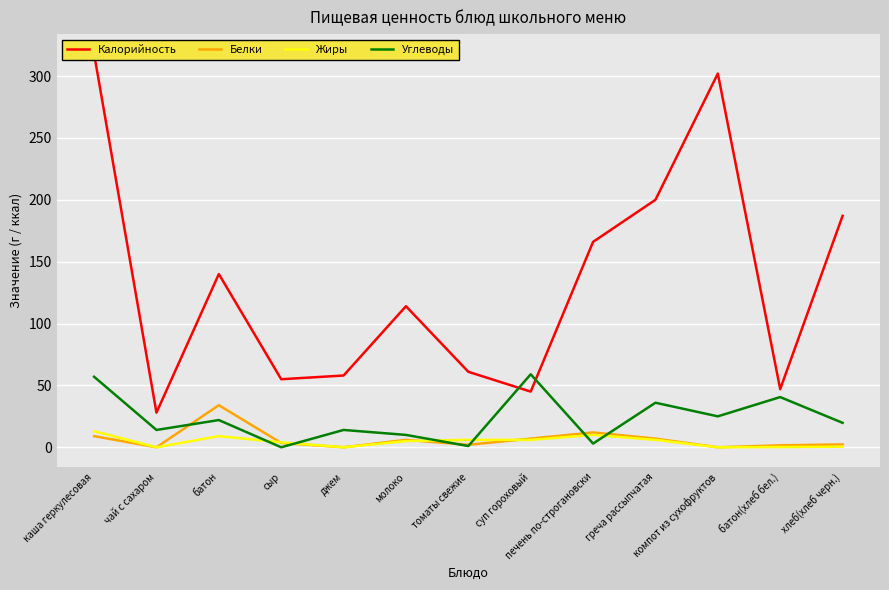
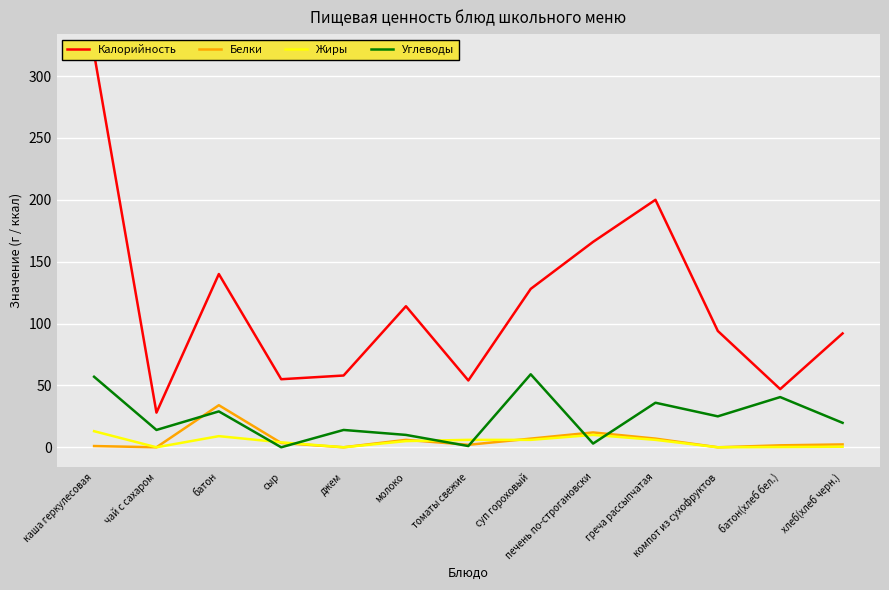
  {
    "Калорийность": {
      "чай с сахаром": 28,
      "батон": 140,
      "сыр": 55,
      "джем": 58,
      "молоко": 114,
-     "томаты свежие": 61,
-     "суп гороховый": 45,
+     "томаты свежие": 54,
+     "суп гороховый": 128,
      "печень по-строгановски": 166,
      "греча рассыпчатая": 200,
-     "компот из сухофруктов": 302,
+     "компот из сухофруктов": 94,
      "батон(хлеб бел.)": 47,
-     "хлеб(хлеб черн.)": 187
+     "хлеб(хлеб черн.)": 92
    },
    "Белки": {
-     "каша геркулесовая": 9,
+     "каша геркулесовая": 1,
      "батон": 34
    },
    "Жиры": {
      "каша геркулесовая": 13,
      "батон": 9,
      "томаты свежие": 6
    },
    "Углеводы": {
      "каша геркулесовая": 57,
      "чай с сахаром": 14,
-     "батон": 22,
+     "батон": 29,
      "сыр": 0,
      "джем": 14,
      "молоко": 10,
      "суп гороховый": 59,
      "печень по-строгановски": 3,
      "греча рассыпчатая": 36,
      "компот из сухофруктов": 25,
      "батон(хлеб бел.)": 41,
      "хлеб(хлеб черн.)": 20
    }
  }
